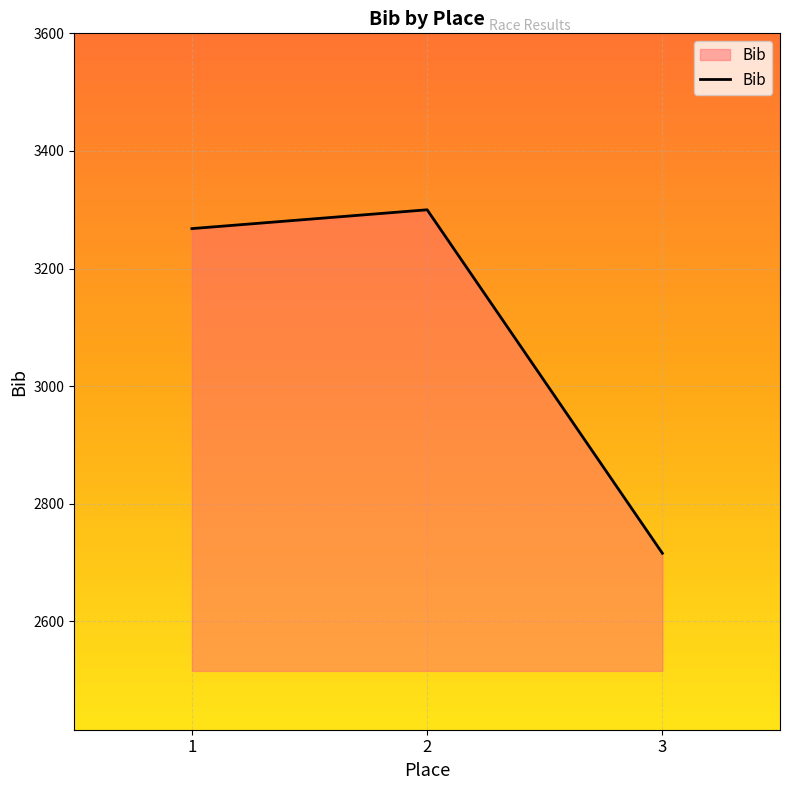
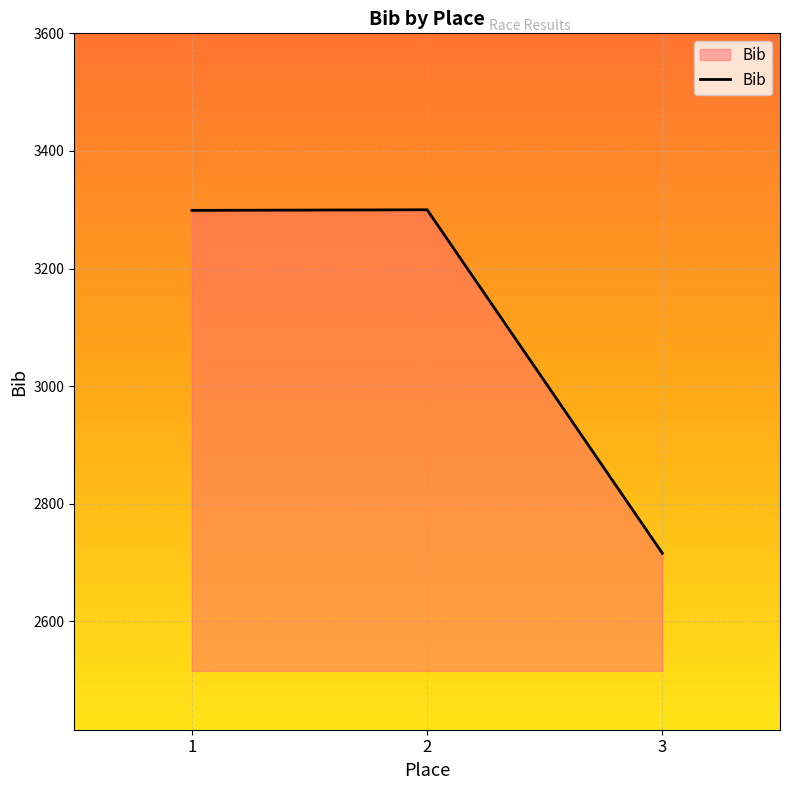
  {
-   "1": 3270,
+   "1": 3300,
    "2": 3300,
    "3": 2720
  }
